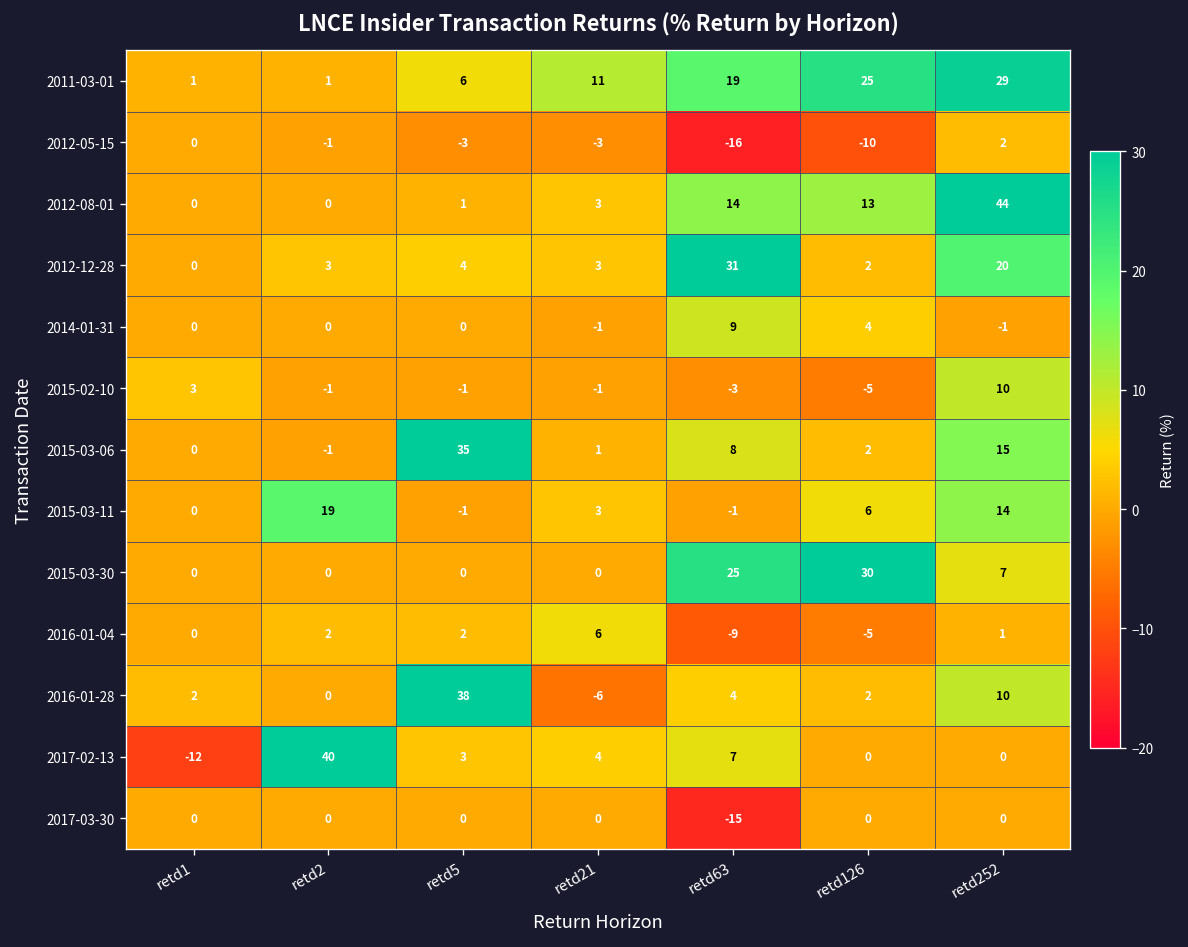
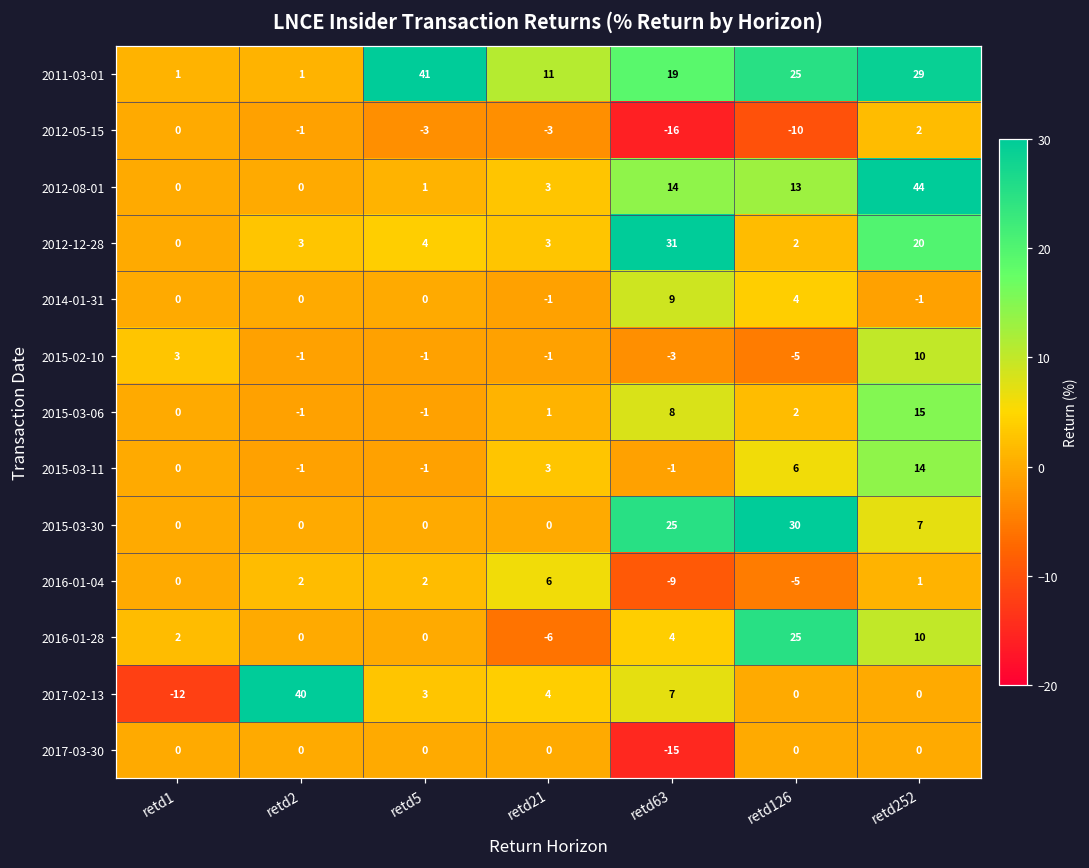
  {
    "2011-03-01": {
      "retd1": 1,
      "retd2": 1,
-     "retd5": 6,
+     "retd5": 41,
      "retd21": 11,
      "retd63": 19,
      "retd126": 25,
      "retd252": 29
    },
    "2012-05-15": {
      "retd1": 0,
      "retd2": -1,
      "retd5": -3,
      "retd21": -3,
      "retd63": -16,
      "retd126": -10,
      "retd252": 2
    },
    "2012-08-01": {
      "retd1": 0,
      "retd2": 0,
      "retd5": 1,
      "retd21": 3,
      "retd63": 14,
      "retd126": 13,
      "retd252": 44
    },
    "2012-12-28": {
      "retd1": 0,
      "retd2": 3,
      "retd5": 4,
      "retd21": 3,
      "retd63": 31,
      "retd126": 2,
      "retd252": 20
    },
    "2014-01-31": {
      "retd1": 0,
      "retd2": 0,
      "retd5": 0,
      "retd21": -1,
      "retd63": 9,
      "retd126": 4,
      "retd252": -1
    },
    "2015-02-10": {
      "retd1": 3,
      "retd2": -1,
      "retd5": -1,
      "retd21": -1,
      "retd63": -3,
      "retd126": -5,
      "retd252": 10
    },
    "2015-03-06": {
      "retd1": 0,
      "retd2": -1,
-     "retd5": 35,
+     "retd5": -1,
      "retd21": 1,
      "retd63": 8,
      "retd126": 2,
      "retd252": 15
    },
    "2015-03-11": {
      "retd1": 0,
-     "retd2": 19,
+     "retd2": -1,
      "retd5": -1,
      "retd21": 3,
      "retd63": -1,
      "retd126": 6,
      "retd252": 14
    },
    "2015-03-30": {
      "retd1": 0,
      "retd2": 0,
      "retd5": 0,
      "retd21": 0,
      "retd63": 25,
      "retd126": 30,
      "retd252": 7
    },
    "2016-01-04": {
      "retd1": 0,
      "retd2": 2,
      "retd5": 2,
      "retd21": 6,
      "retd63": -9,
      "retd126": -5,
      "retd252": 1
    },
    "2016-01-28": {
      "retd1": 2,
      "retd2": 0,
-     "retd5": 38,
+     "retd5": 0,
      "retd21": -6,
      "retd63": 4,
-     "retd126": 2,
+     "retd126": 25,
      "retd252": 10
    },
    "2017-02-13": {
      "retd1": -12,
      "retd2": 40,
      "retd5": 3,
      "retd21": 4,
      "retd63": 7,
      "retd126": 0,
      "retd252": 0
    },
    "2017-03-30": {
      "retd1": 0,
      "retd2": 0,
      "retd5": 0,
      "retd21": 0,
      "retd63": -15,
      "retd126": 0,
      "retd252": 0
    }
  }
